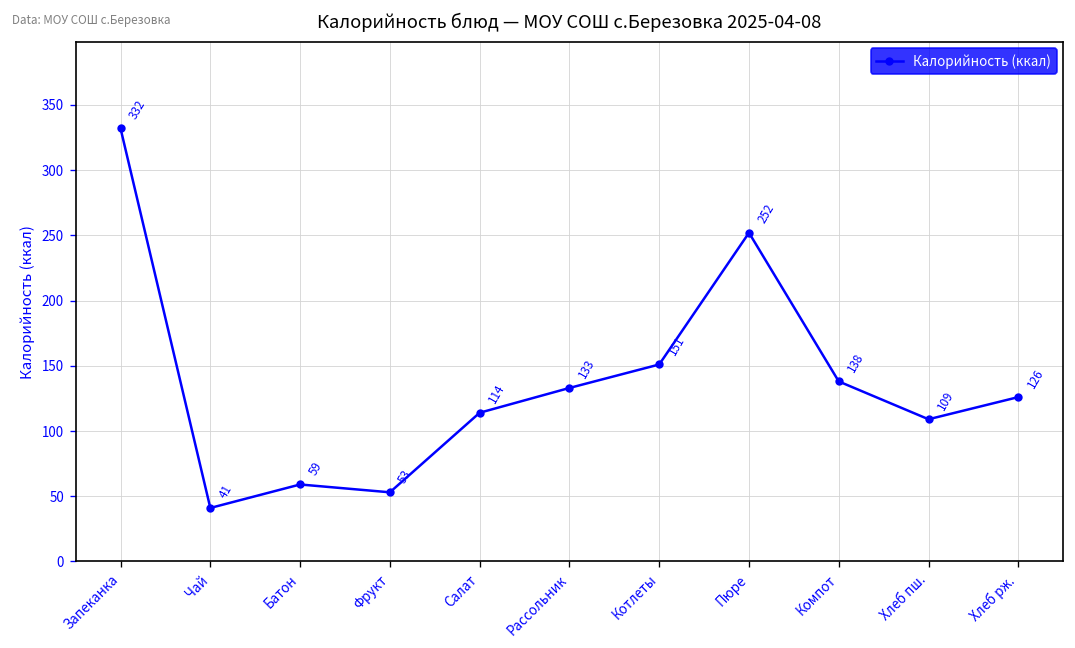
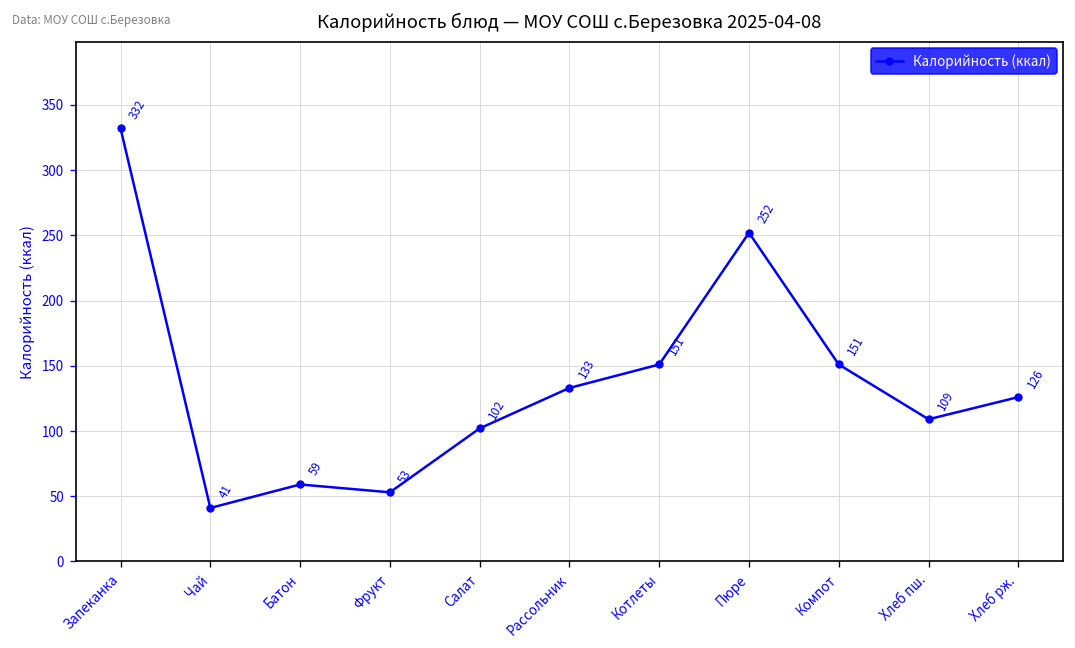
  {
    "Запеканка": 332,
    "Чай": 41,
    "Батон": 59,
    "Фрукт": 53,
-   "Салат": 114,
+   "Салат": 102,
    "Рассольник": 133,
    "Котлеты": 151,
    "Пюре": 252,
-   "Компот": 138,
+   "Компот": 151,
    "Хлеб пш.": 109,
    "Хлеб рж.": 126
  }
